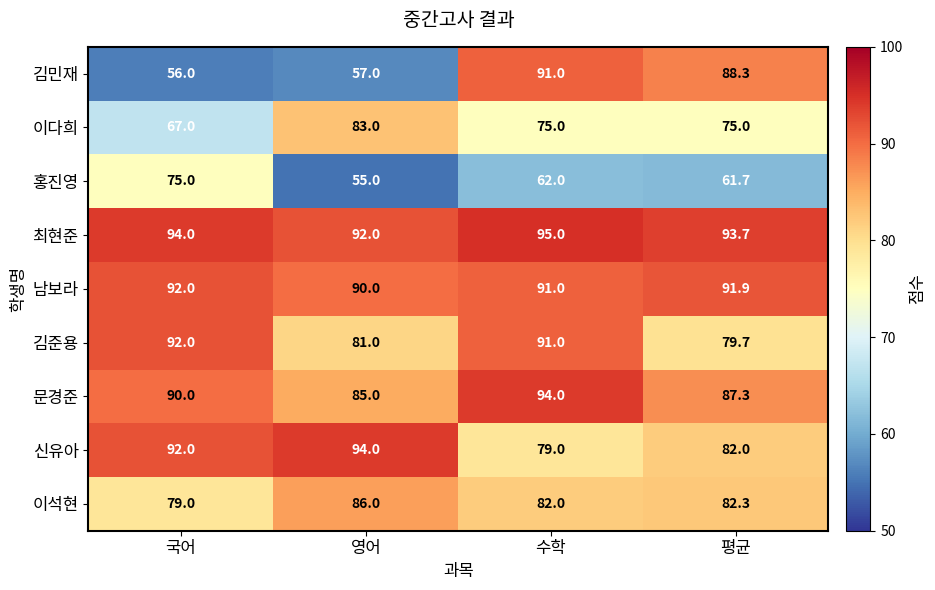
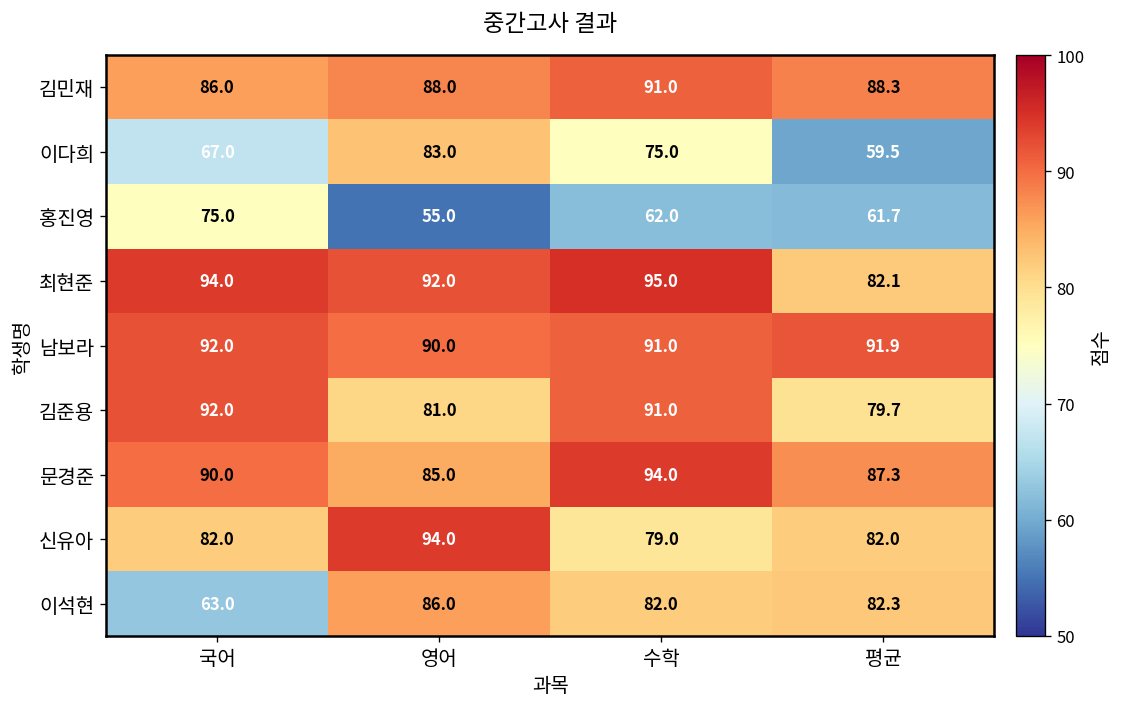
  {
    "김민재": {
-     "국어": 56.0,
-     "영어": 57.0,
+     "국어": 86.0,
+     "영어": 88.0,
      "수학": 91.0,
      "평균": 88.3
    },
    "이다희": {
      "국어": 67.0,
      "영어": 83.0,
      "수학": 75.0,
-     "평균": 75.0
+     "평균": 59.5
    },
    "홍진영": {
      "국어": 75.0,
      "영어": 55.0,
      "수학": 62.0,
      "평균": 61.7
    },
    "최현준": {
      "국어": 94.0,
      "영어": 92.0,
      "수학": 95.0,
-     "평균": 93.7
+     "평균": 82.1
    },
    "남보라": {
      "국어": 92.0,
      "영어": 90.0,
      "수학": 91.0,
      "평균": 91.9
    },
    "김준용": {
      "국어": 92.0,
      "영어": 81.0,
      "수학": 91.0,
      "평균": 79.7
    },
    "문경준": {
      "국어": 90.0,
      "영어": 85.0,
      "수학": 94.0,
      "평균": 87.3
    },
    "신유아": {
-     "국어": 92.0,
+     "국어": 82.0,
      "영어": 94.0,
      "수학": 79.0,
      "평균": 82.0
    },
    "이석현": {
-     "국어": 79.0,
+     "국어": 63.0,
      "영어": 86.0,
      "수학": 82.0,
      "평균": 82.3
    }
  }
